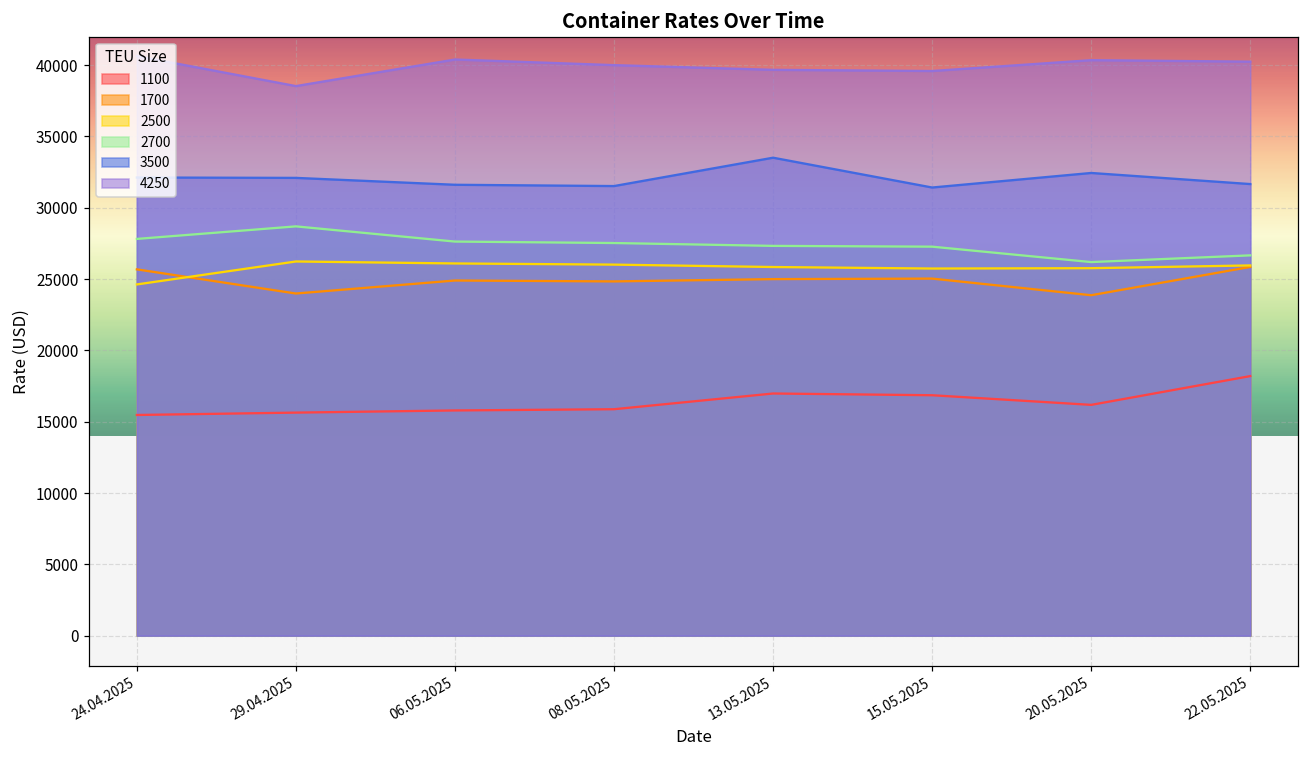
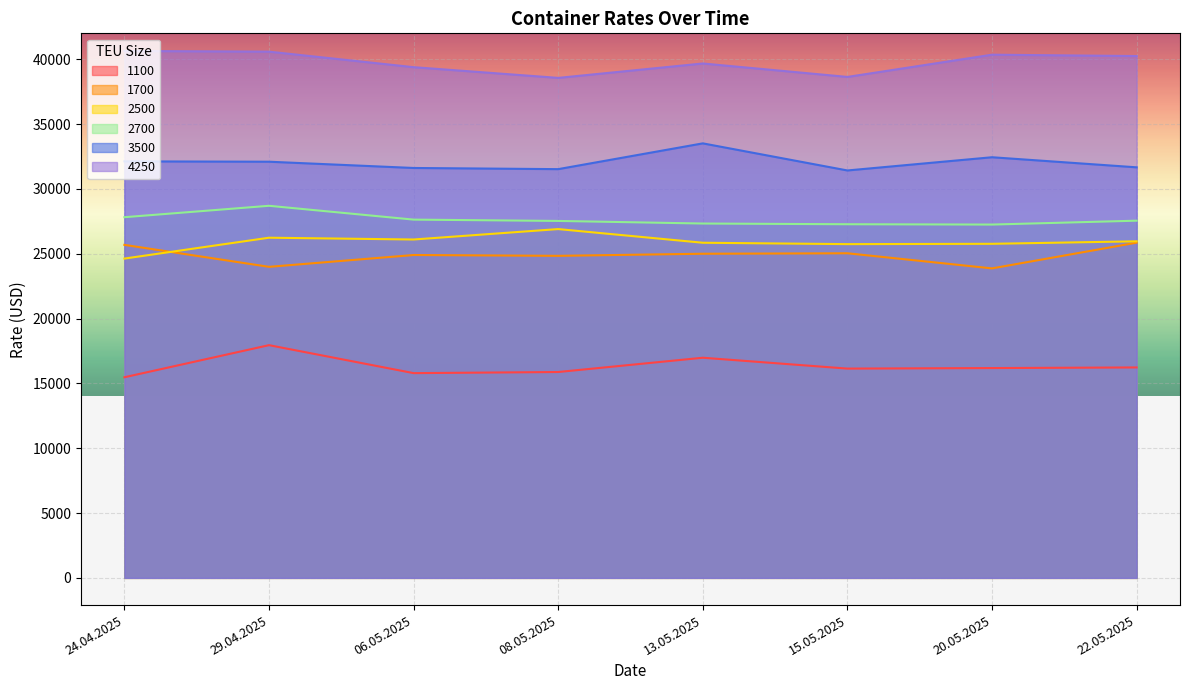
  {
    "1100": {
      "24.04.2025": 15500,
-     "29.04.2025": 15600,
+     "29.04.2025": 17900,
      "06.05.2025": 15800,
      "08.05.2025": 15900,
      "13.05.2025": 17000,
-     "15.05.2025": 16900,
+     "15.05.2025": 16100,
      "20.05.2025": 16200,
-     "22.05.2025": 18200
+     "22.05.2025": 16200
    },
    "1700": {
      "24.04.2025": 25700,
      "29.04.2025": 24000,
      "06.05.2025": 24900,
      "08.05.2025": 24800,
      "13.05.2025": 25000,
      "15.05.2025": 25000,
      "20.05.2025": 23900
    },
    "2500": {
      "24.04.2025": 24600,
      "29.04.2025": 26200,
      "06.05.2025": 26100,
-     "08.05.2025": 26000,
+     "08.05.2025": 26900,
      "13.05.2025": 25800,
      "15.05.2025": 25700,
      "20.05.2025": 25800
    },
    "2700": {
      "24.04.2025": 27800,
      "29.04.2025": 28700,
      "06.05.2025": 27600,
      "08.05.2025": 27500,
      "13.05.2025": 27300,
      "15.05.2025": 27300,
-     "20.05.2025": 26200,
-     "22.05.2025": 26700
+     "20.05.2025": 27300,
+     "22.05.2025": 27600
    },
    "3500": {
      "29.04.2025": 32100,
      "06.05.2025": 31600,
      "08.05.2025": 31500,
      "13.05.2025": 33500,
      "15.05.2025": 31400,
      "20.05.2025": 32400,
      "22.05.2025": 31700
    },
    "4250": {
-     "29.04.2025": 38500,
-     "06.05.2025": 40400,
-     "08.05.2025": 40000,
+     "29.04.2025": 40600,
+     "06.05.2025": 39400,
+     "08.05.2025": 38600,
      "13.05.2025": 39700,
-     "15.05.2025": 39600,
+     "15.05.2025": 38600,
      "20.05.2025": 40400,
      "22.05.2025": 40200
    }
  }
